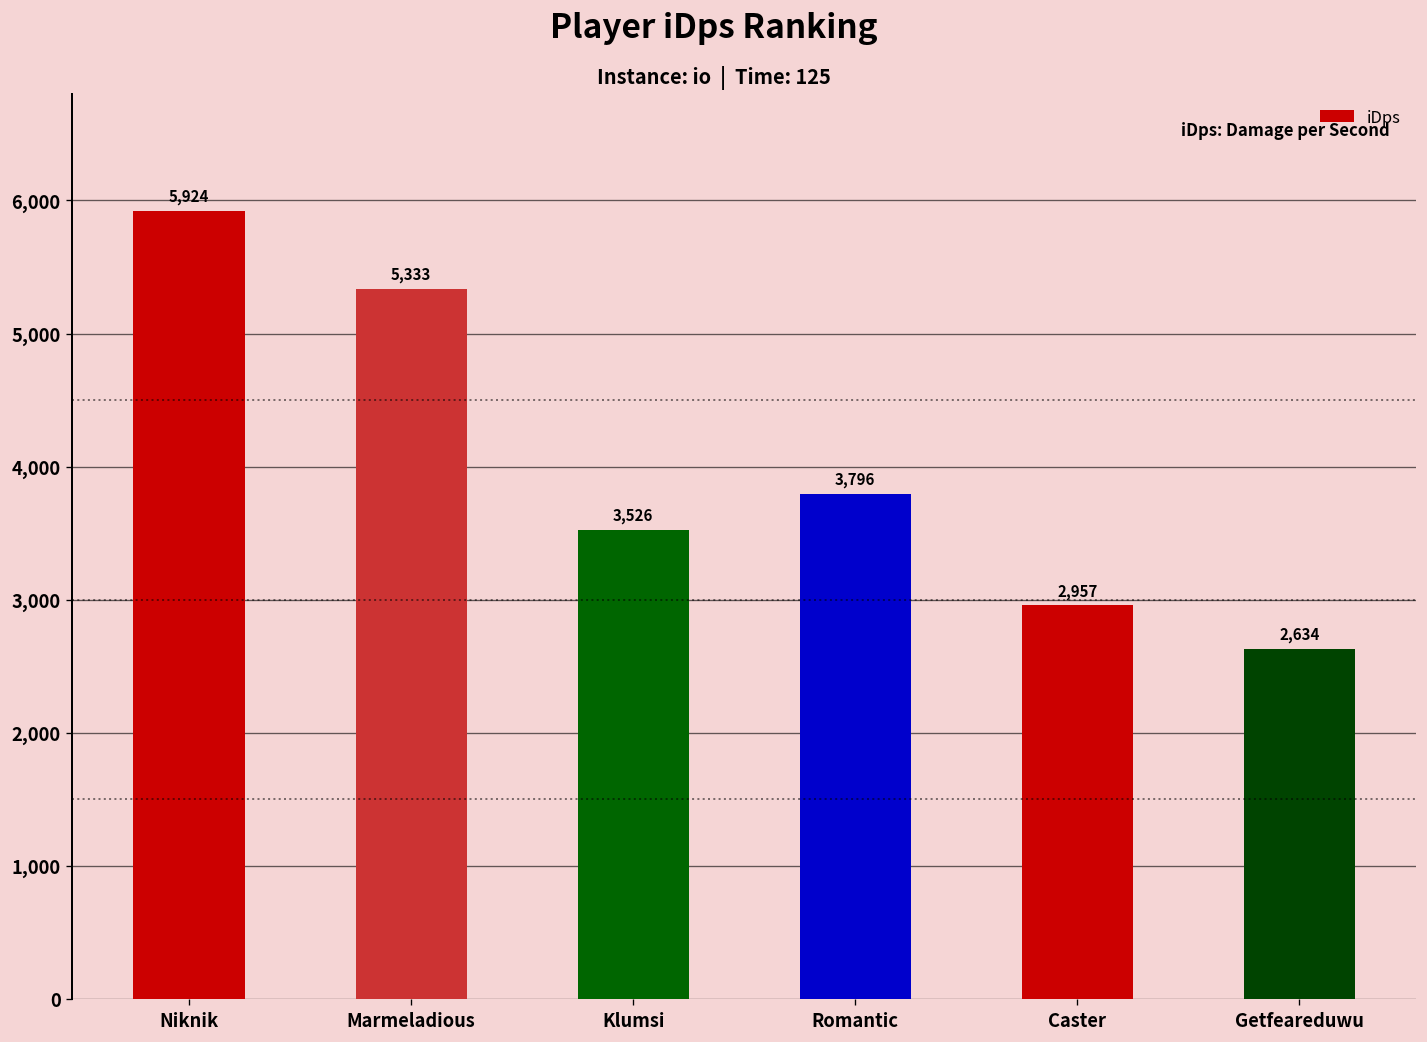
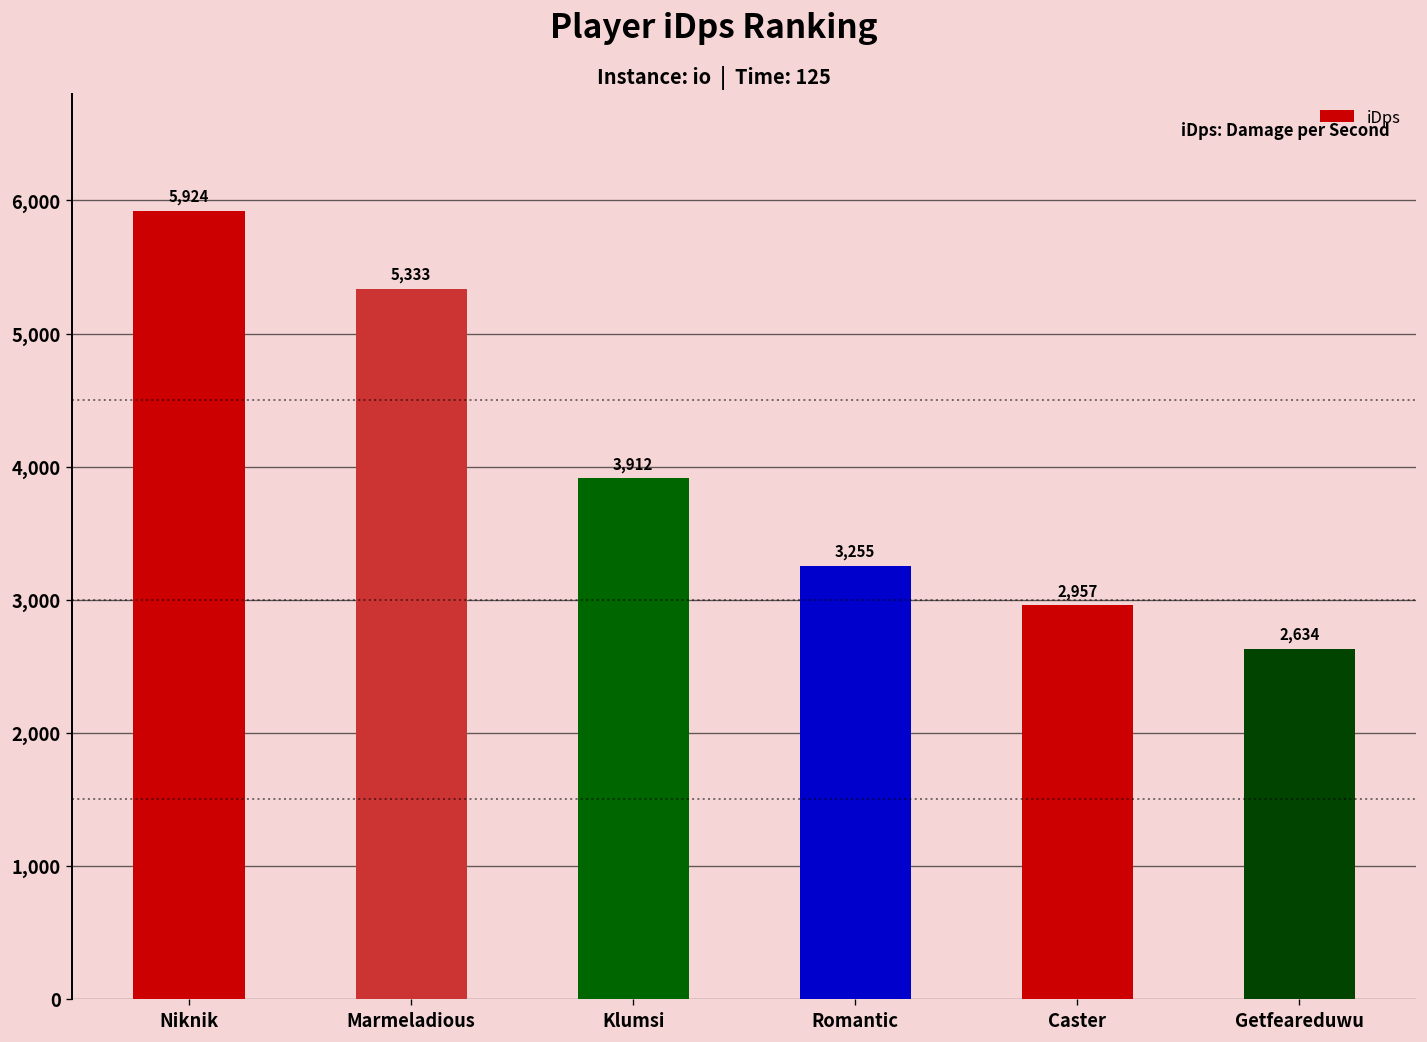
  {
    "Niknik": "5,924",
    "Marmeladious": "5,333",
-   "Klumsi": "3,526",
-   "Romantic": "3,796",
+   "Klumsi": "3,912",
+   "Romantic": "3,255",
    "Caster": "2,957",
    "Getfeareduwu": "2,634"
  }
